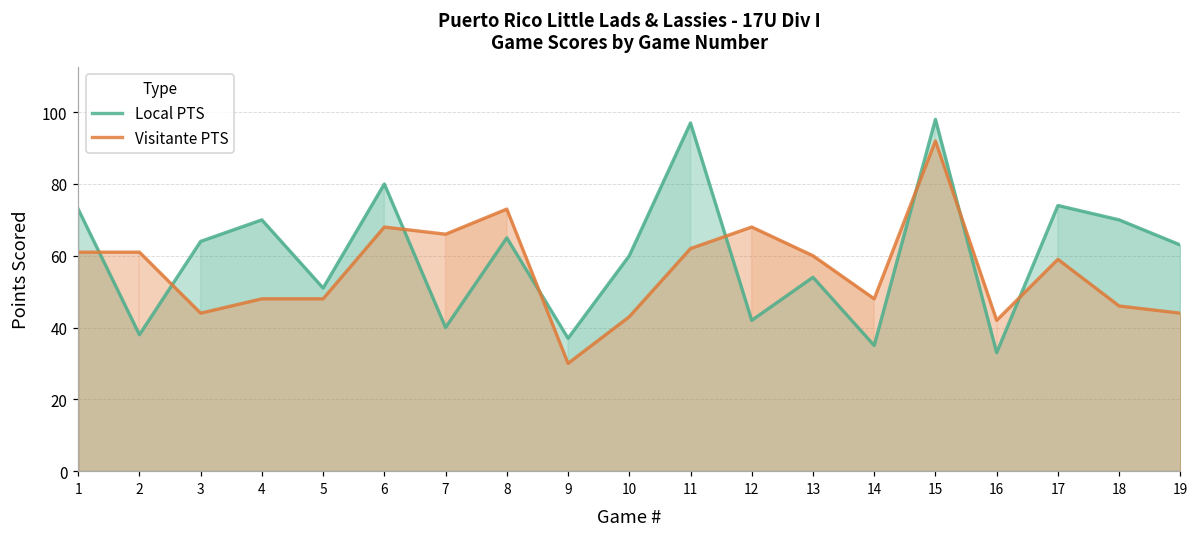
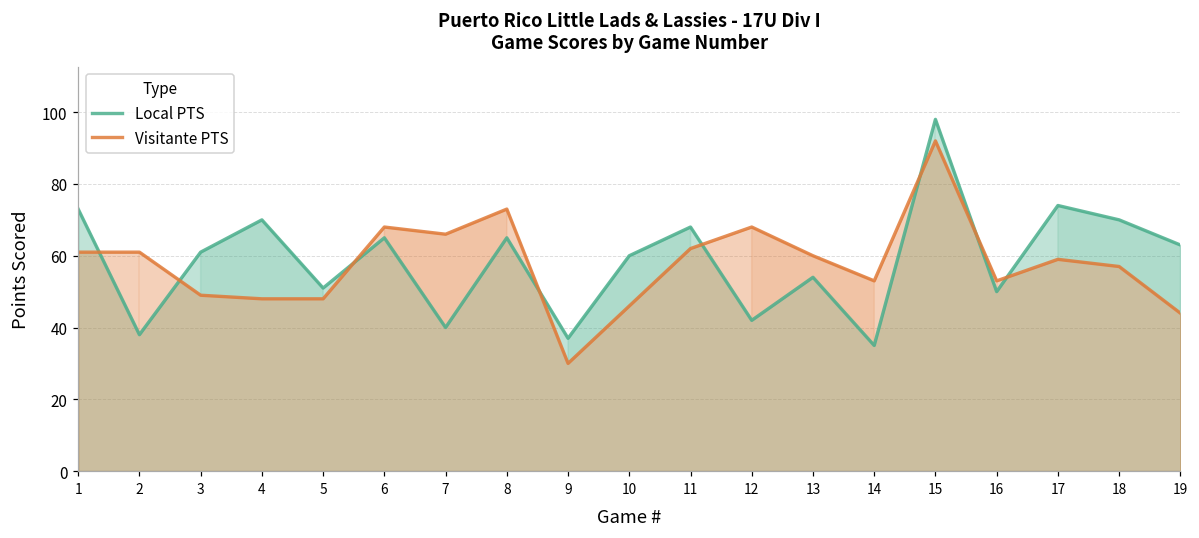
  {
    "Local PTS": {
      "1": 73,
      "2": 38,
-     "3": 64,
+     "3": 61,
      "4": 70,
      "5": 51,
-     "6": 80,
+     "6": 65,
      "7": 40,
      "8": 65,
      "9": 37,
      "10": 60,
-     "11": 97,
+     "11": 68,
      "12": 42,
      "13": 54,
      "14": 35,
      "15": 98,
-     "16": 33,
+     "16": 50,
      "17": 74,
      "18": 70,
      "19": 63
    },
    "Visitante PTS": {
      "1": 61,
      "2": 61,
-     "3": 44,
+     "3": 49,
      "4": 48,
      "5": 48,
      "6": 68,
      "7": 66,
      "8": 73,
      "9": 30,
-     "10": 43,
+     "10": 46,
      "11": 62,
      "12": 68,
      "13": 60,
-     "14": 48,
+     "14": 53,
      "15": 92,
-     "16": 42,
+     "16": 53,
      "17": 59,
-     "18": 46,
+     "18": 57,
      "19": 44
    }
  }
